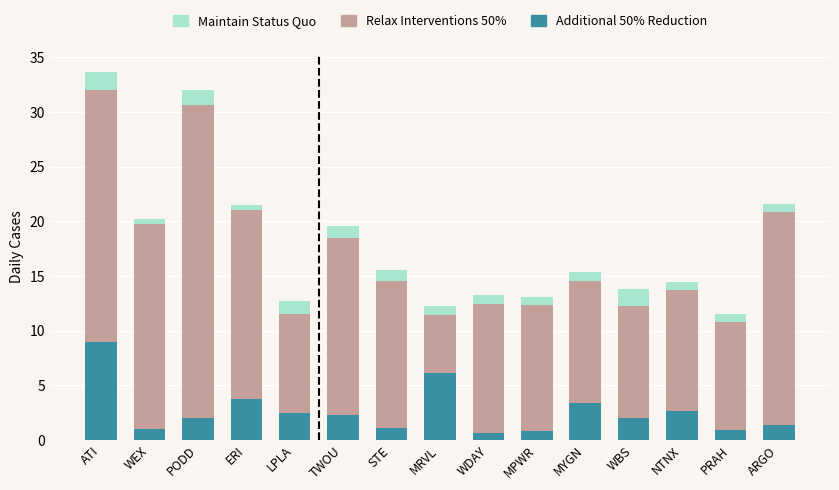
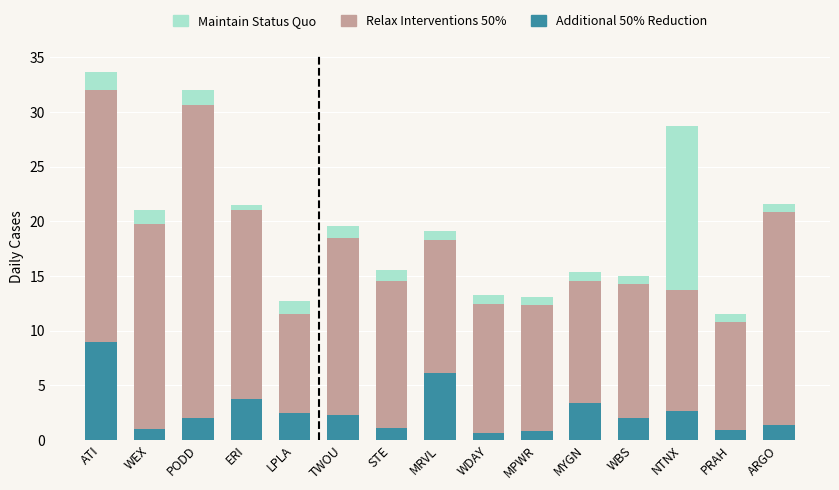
  {
    "Additional 50% Reduction": {
      "ATI": 9.0,
      "WEX": 1.0,
      "PODD": 2.0,
      "ERI": 3.7,
      "LPLA": 2.5,
      "TWOU": 2.3,
      "STE": 1.1,
      "MRVL": 6.1,
      "WDAY": 0.6,
      "MPWR": 0.8,
      "MYGN": 3.4,
      "WBS": 2.0,
      "NTNX": 2.6,
      "PRAH": 0.9,
      "ARGO": 1.4
    },
    "Relax Interventions 50%": {
      "ATI": 23.0,
      "WEX": 18.7,
      "PODD": 28.7,
      "ERI": 17.3,
      "LPLA": 9.0,
      "TWOU": 16.2,
      "STE": 13.5,
-     "MRVL": 5.3,
+     "MRVL": 12.2,
      "WDAY": 11.8,
      "MPWR": 11.5,
      "MYGN": 11.2,
-     "WBS": 10.2,
+     "WBS": 12.3,
      "NTNX": 11.1,
      "PRAH": 9.9,
      "ARGO": 19.5
    },
    "Maintain Status Quo": {
      "ATI": 1.6,
-     "WEX": 0.5,
+     "WEX": 1.3,
      "PODD": 1.3,
      "ERI": 0.5,
      "LPLA": 1.2,
      "TWOU": 1.1,
      "STE": 1.0,
      "MRVL": 0.9,
      "WDAY": 0.8,
      "MPWR": 0.8,
      "MYGN": 0.8,
-     "WBS": 1.6,
-     "NTNX": 0.7,
+     "WBS": 0.7,
+     "NTNX": 14.9,
      "PRAH": 0.7,
      "ARGO": 0.7
    }
  }
